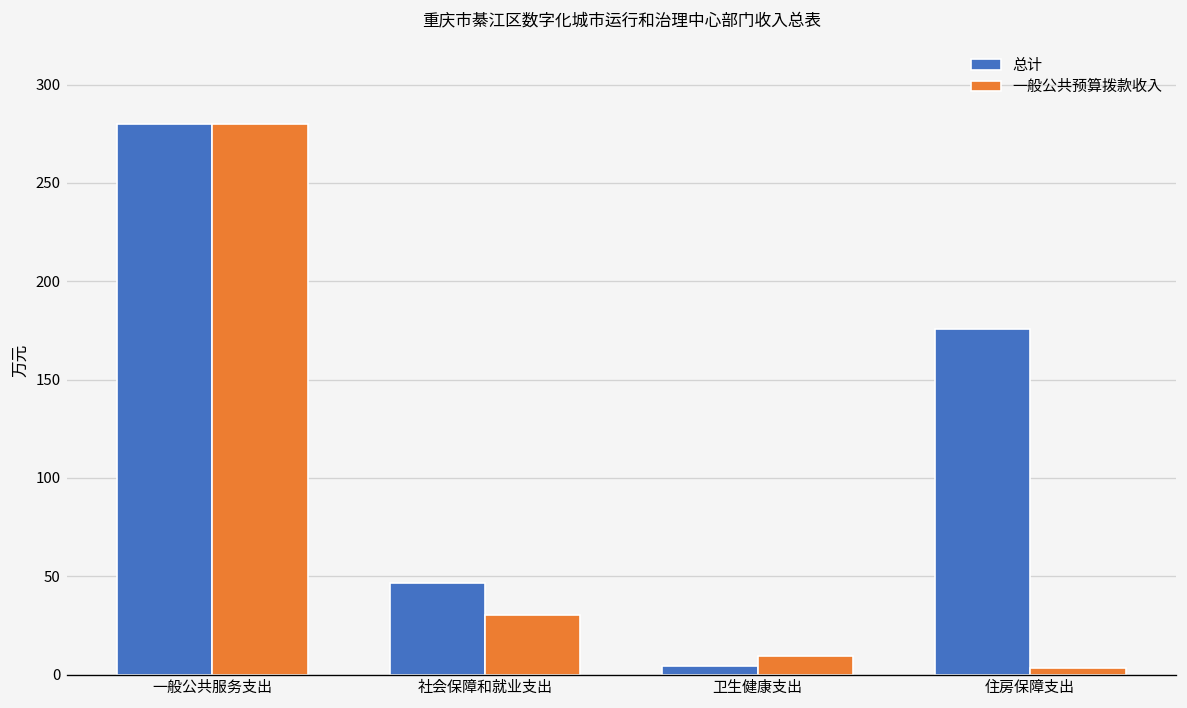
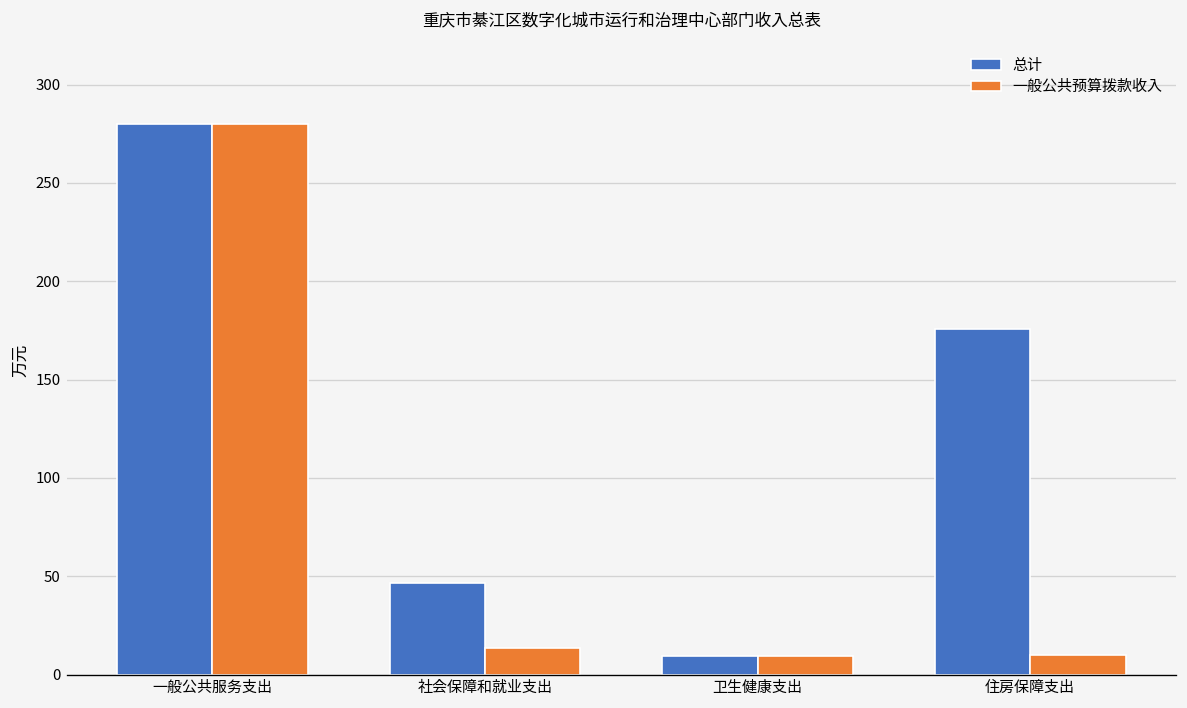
  {
    "总计": {
      "一般公共服务支出": 280,
      "社会保障和就业支出": 47,
-     "卫生健康支出": 4,
+     "卫生健康支出": 10,
      "住房保障支出": 176
    },
    "一般公共预算拨款收入": {
      "一般公共服务支出": 280,
-     "社会保障和就业支出": 30,
+     "社会保障和就业支出": 13,
      "卫生健康支出": 10,
-     "住房保障支出": 3
+     "住房保障支出": 10
    }
  }
